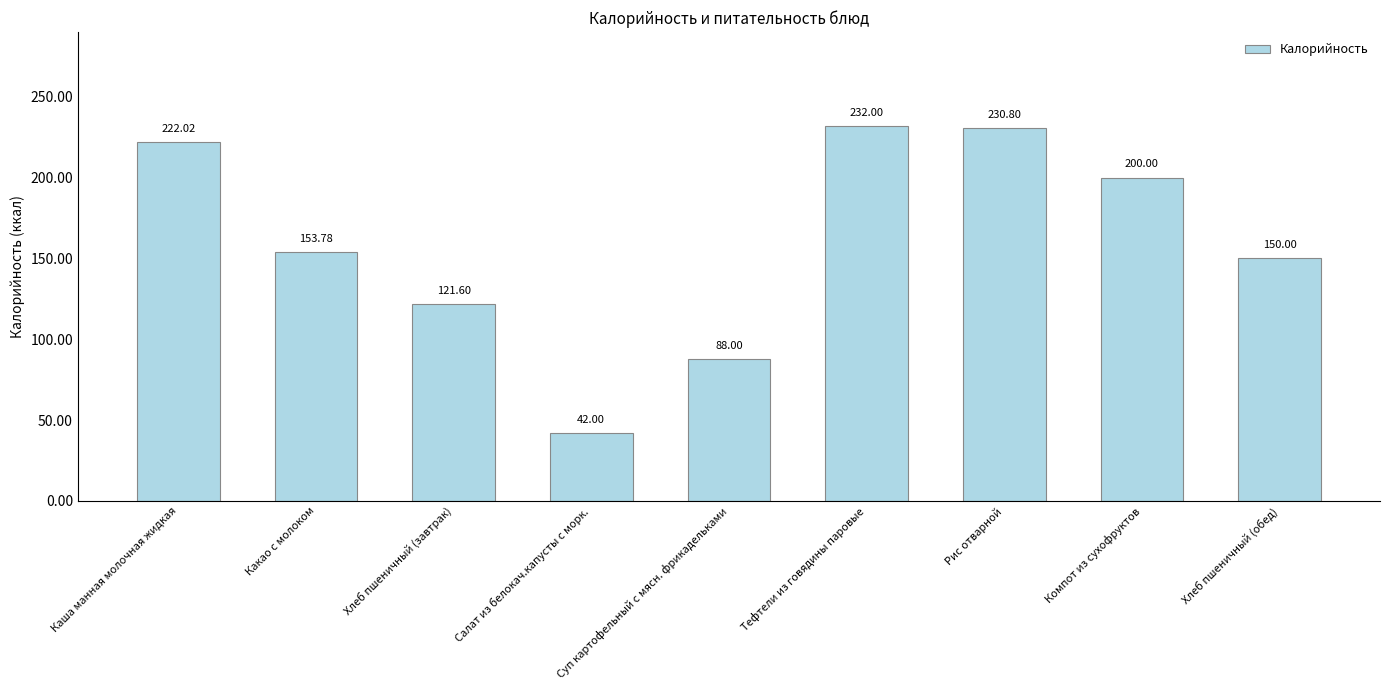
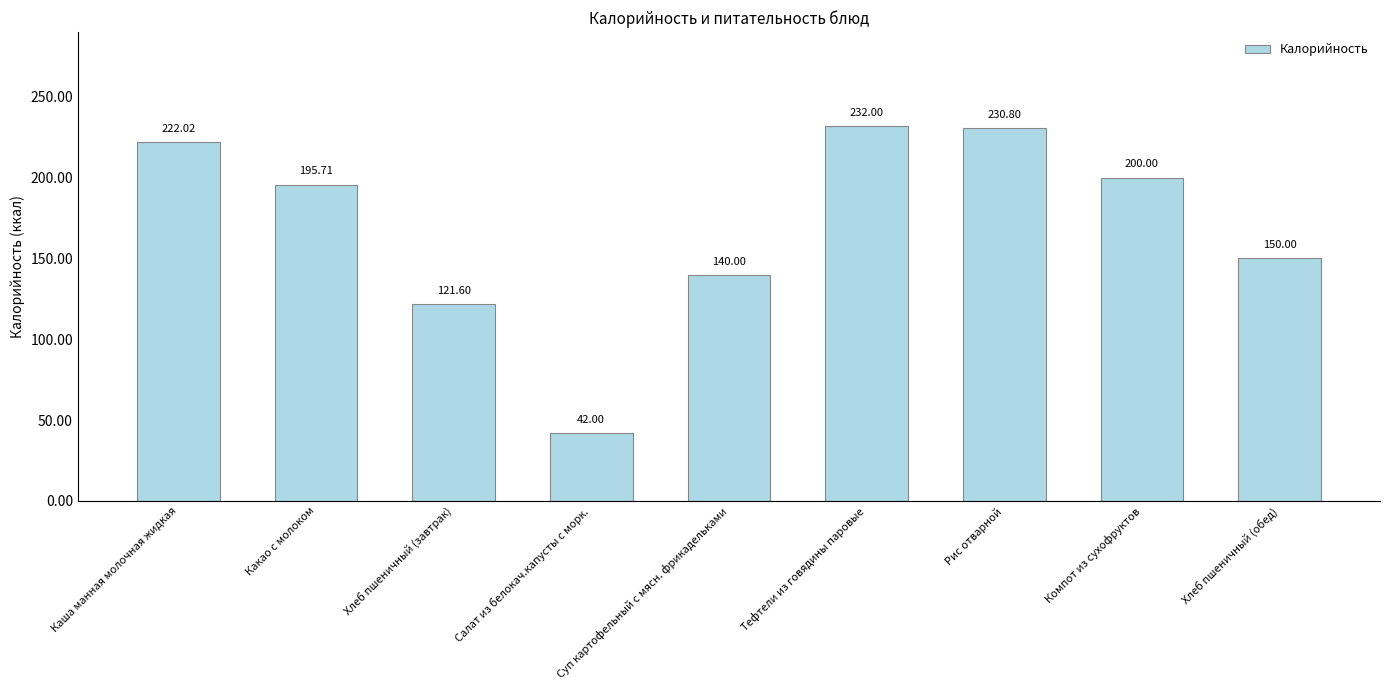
  {
    "Каша манная молочная жидкая": 222.02,
-   "Какао с молоком": 153.78,
+   "Какао с молоком": 195.71,
    "Хлеб пшеничный (завтрак)": 121.60,
    "Салат из белокач.капусты с морк.": 42.00,
-   "Суп картофельный с мясн. фрикадельками": 88.00,
+   "Суп картофельный с мясн. фрикадельками": 140.00,
    "Тефтели из говядины паровые": 232.00,
    "Рис отварной": 230.80,
    "Компот из сухофруктов": 200.00,
    "Хлеб пшеничный (обед)": 150.00
  }
